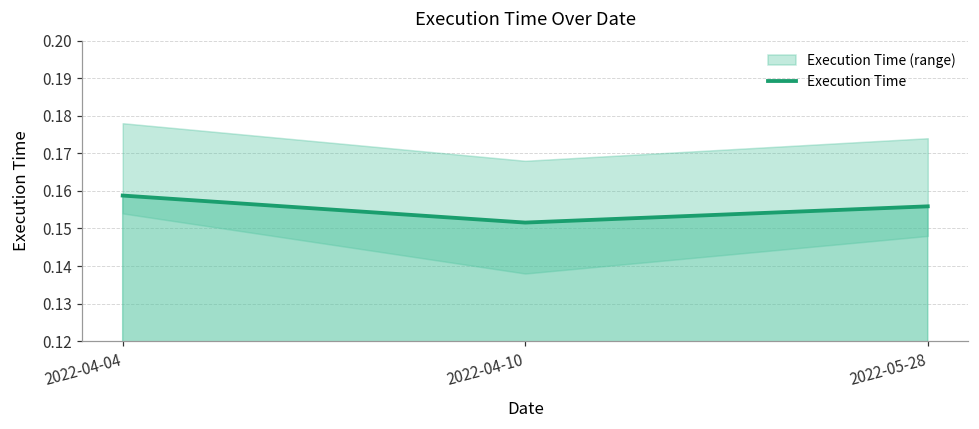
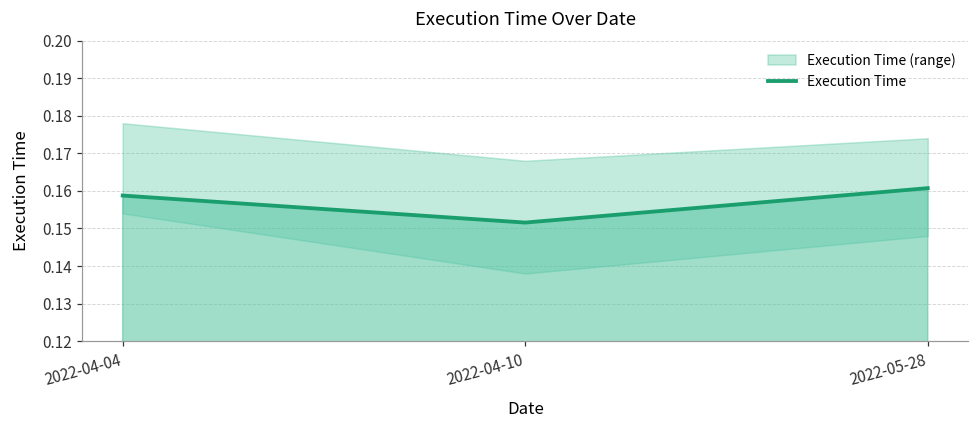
  {
    "Execution Time": {
      "2022-04-04": 0.159,
      "2022-04-10": 0.152,
-     "2022-05-28": 0.156
+     "2022-05-28": 0.161
    }
  }
